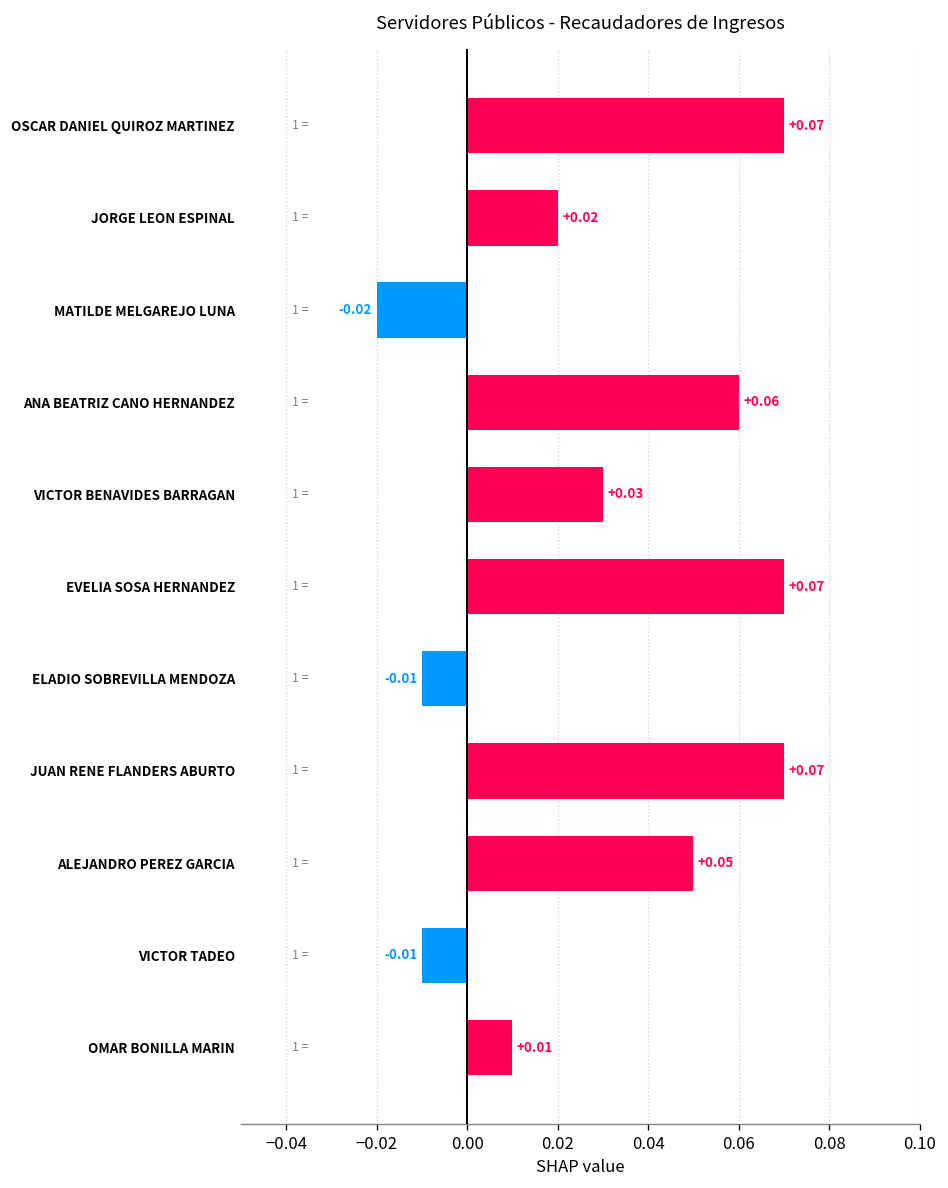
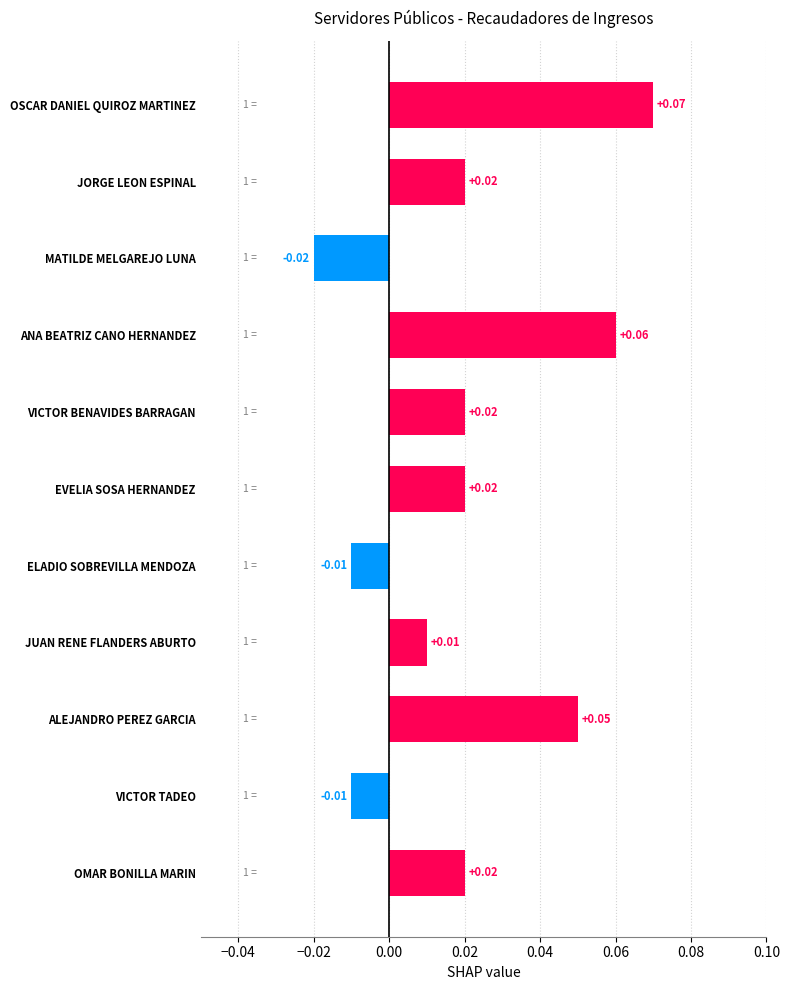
  {
    "OSCAR DANIEL QUIROZ MARTINEZ": "+0.07",
    "JORGE LEON ESPINAL": "+0.02",
    "MATILDE MELGAREJO LUNA": "-0.02",
    "ANA BEATRIZ CANO HERNANDEZ": "+0.06",
-   "VICTOR BENAVIDES BARRAGAN": "+0.03",
-   "EVELIA SOSA HERNANDEZ": "+0.07",
+   "VICTOR BENAVIDES BARRAGAN": "+0.02",
+   "EVELIA SOSA HERNANDEZ": "+0.02",
    "ELADIO SOBREVILLA MENDOZA": "-0.01",
-   "JUAN RENE FLANDERS ABURTO": "+0.07",
+   "JUAN RENE FLANDERS ABURTO": "+0.01",
    "ALEJANDRO PEREZ GARCIA": "+0.05",
    "VICTOR TADEO": "-0.01",
-   "OMAR BONILLA MARIN": "+0.01"
+   "OMAR BONILLA MARIN": "+0.02"
  }
